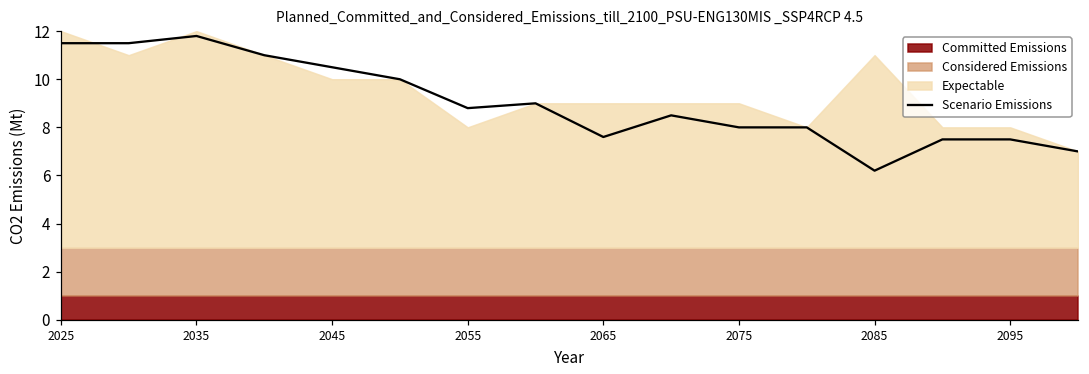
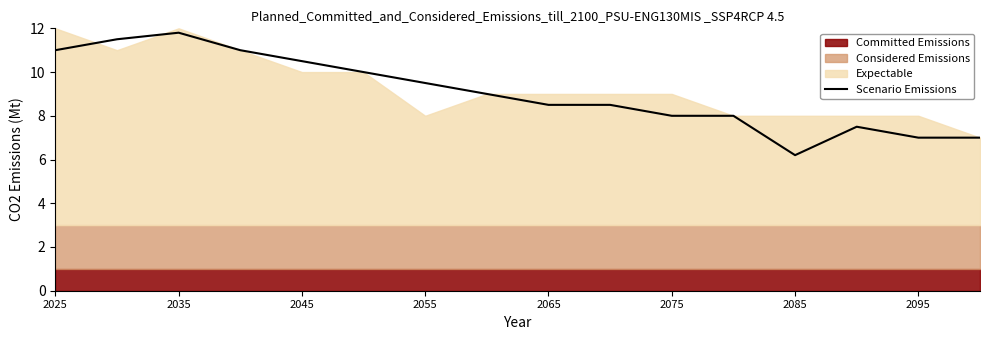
  {
    "Scenario Emissions": {
-     "2025": 11.5,
+     "2025": 11.0,
      "2035": 11.8,
      "2045": 10.5,
-     "2055": 8.8,
-     "2065": 7.6,
+     "2055": 9.5,
+     "2065": 8.5,
      "2075": 8.0,
      "2085": 6.2,
-     "2095": 7.5
+     "2095": 7.0
    },
    "Committed Emissions": {
      "2025": 1.0,
      "2035": 1.0,
      "2045": 1.0,
      "2055": 1.0,
      "2065": 1.0,
      "2075": 1.0,
      "2085": 1.0,
      "2095": 1.0
    },
    "Expectable": {
-     "2085": 8
+     "2085": 5
    }
  }
